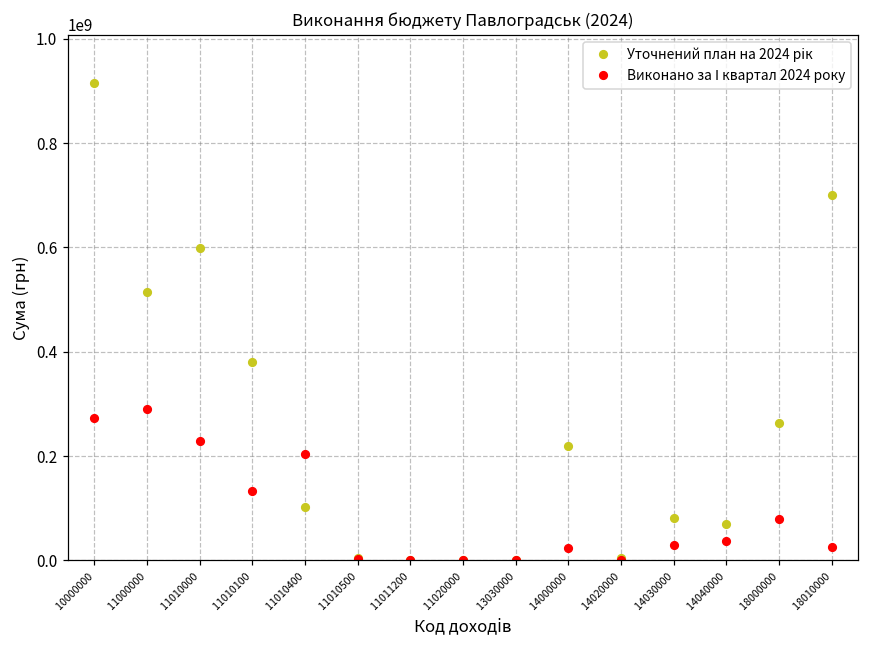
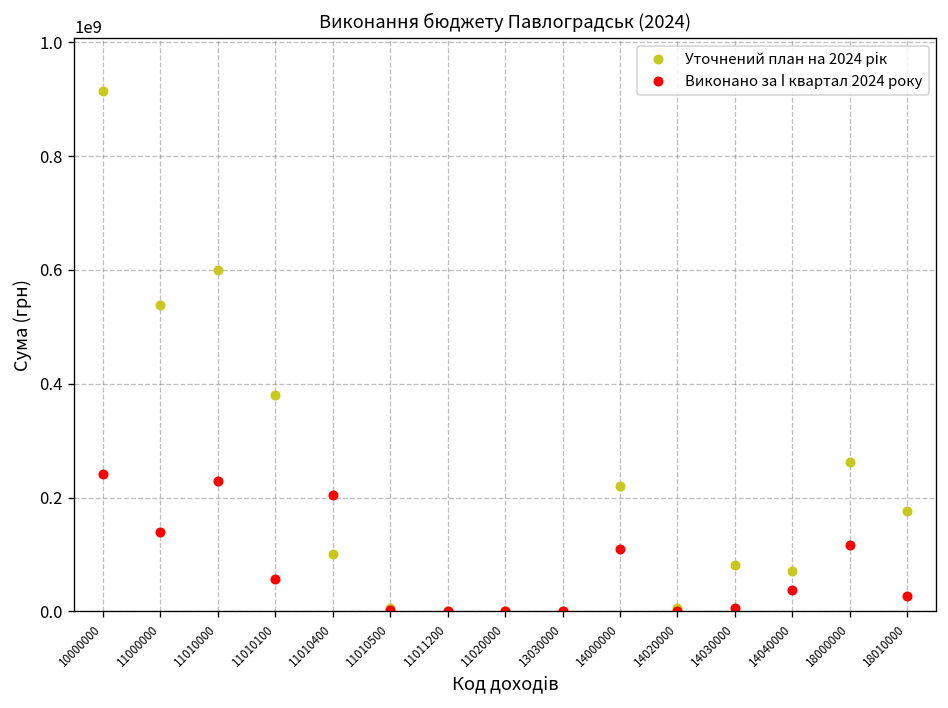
  {
    "Уточнений план на 2024 рік": {
      "10000000": 920000000,
-     "11000000": 510000000,
+     "11000000": 540000000,
      "11010000": 600000000,
      "11010100": 380000000,
      "11010400": 100000000,
      "14000000": 220000000,
      "14030000": 80000000,
      "14040000": 70000000,
      "18000000": 260000000,
-     "18010000": 700000000
+     "18010000": 180000000
    },
    "Виконано за І квартал 2024 року": {
-     "10000000": 270000000,
-     "11000000": 290000000,
+     "10000000": 240000000,
+     "11000000": 140000000,
      "11010000": 230000000,
-     "11010100": 130000000,
+     "11010100": 60000000,
      "11010400": 200000000,
-     "14000000": 20000000,
-     "14030000": 30000000,
+     "14000000": 110000000,
+     "14030000": 10000000,
      "14040000": 40000000,
-     "18000000": 80000000,
+     "18000000": 120000000,
      "18010000": 30000000
    }
  }
